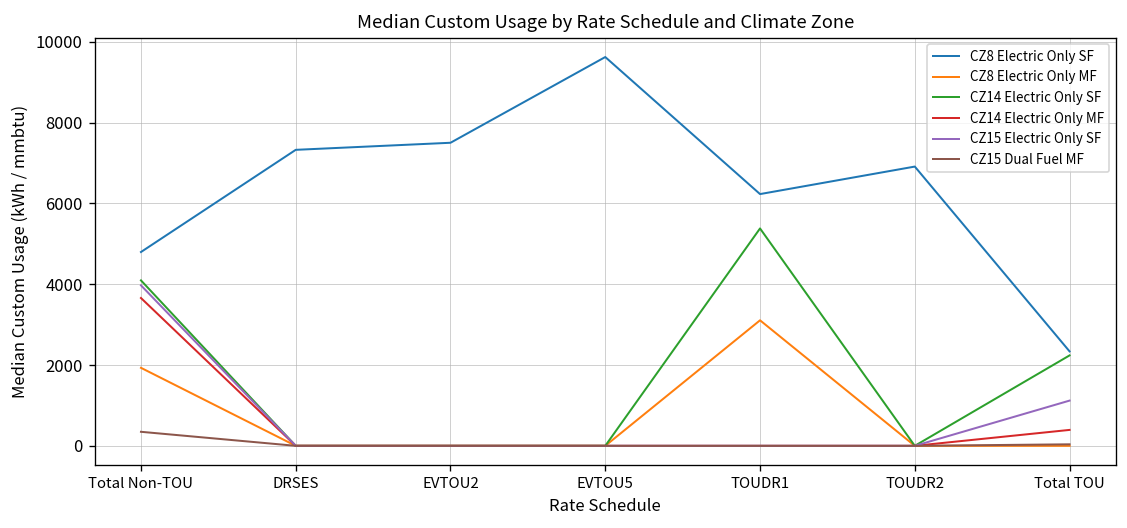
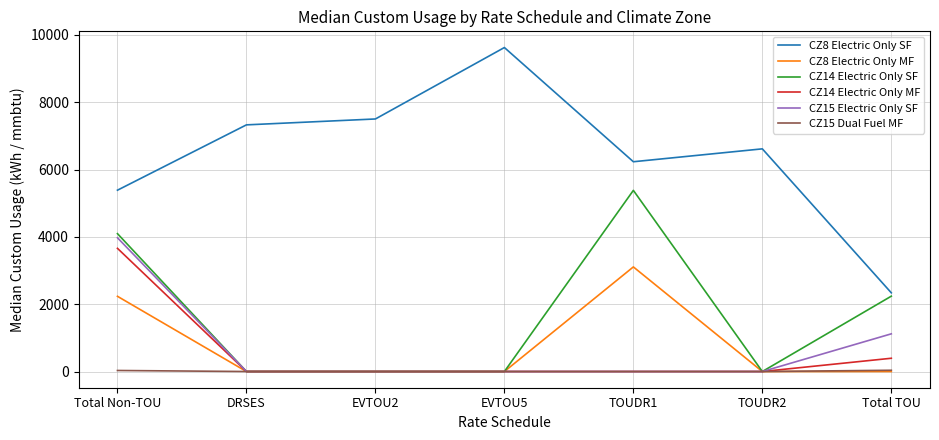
  {
    "CZ8 Electric Only SF": {
-     "Total Non-TOU": 4800,
+     "Total Non-TOU": 5400,
      "DRSES": 7300,
      "EVTOU2": 7500,
      "EVTOU5": 9600,
      "TOUDR1": 6200,
-     "TOUDR2": 6900,
+     "TOUDR2": 6600,
      "Total TOU": 2300
    },
    "CZ8 Electric Only MF": {
-     "Total Non-TOU": 1900,
+     "Total Non-TOU": 2200,
      "TOUDR1": 3100
    },
    "CZ14 Electric Only SF": {
      "Total Non-TOU": 4100,
      "TOUDR1": 5400,
      "Total TOU": 2200
    },
    "CZ14 Electric Only MF": {
      "Total Non-TOU": 3700,
      "Total TOU": 400
    },
    "CZ15 Electric Only SF": {
      "Total Non-TOU": 4000,
      "Total TOU": 1100
    },
    "CZ15 Dual Fuel MF": {
-     "Total Non-TOU": 300
+     "Total Non-TOU": 0
    }
  }
